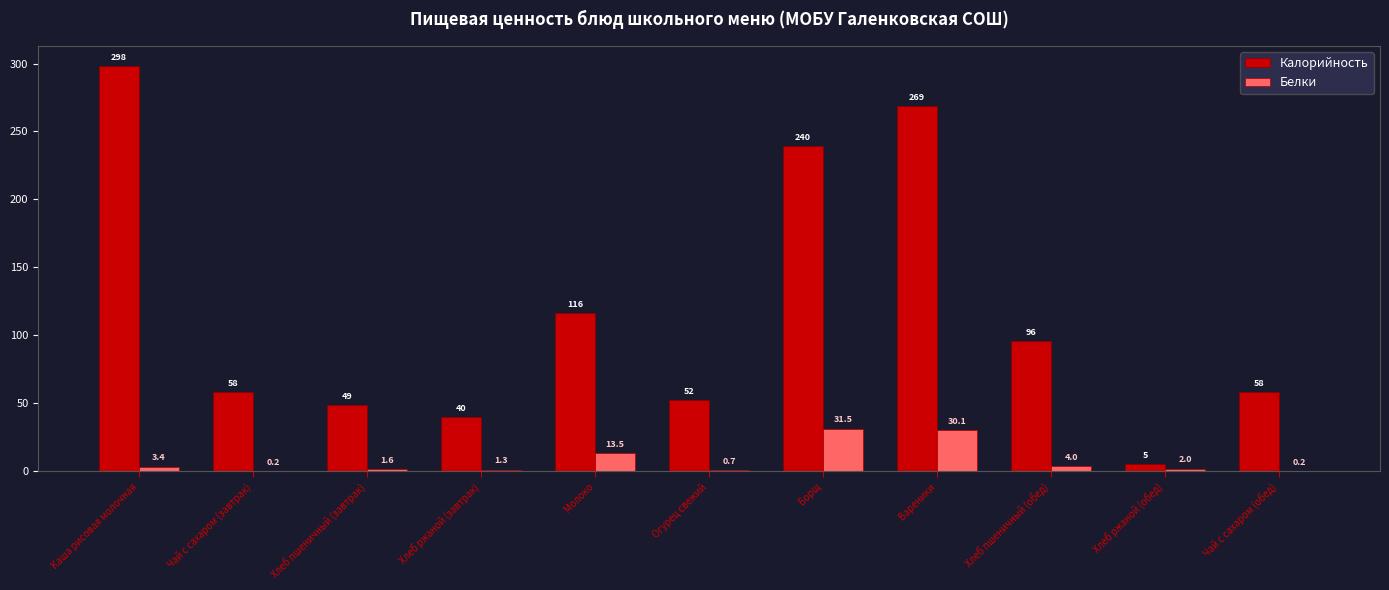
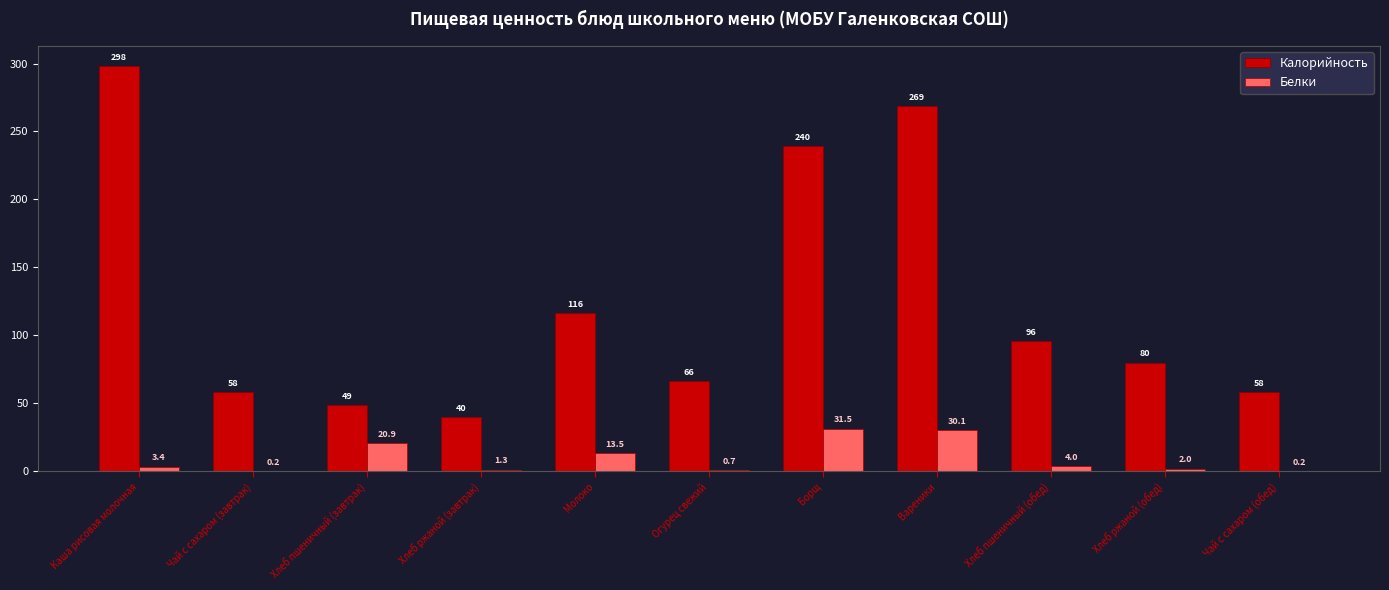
  {
    "Калорийность": {
      "Каша рисовая молочная": 298,
      "Чай с сахаром (завтрак)": 58,
      "Хлеб пшеничный (завтрак)": 49,
      "Хлеб ржаной (завтрак)": 40,
      "Молоко": 116,
-     "Огурец свежий": 52,
+     "Огурец свежий": 66,
      "Борщ": 240,
      "Вареники": 269,
      "Хлеб пшеничный (обед)": 96,
-     "Хлеб ржаной (обед)": 5,
+     "Хлеб ржаной (обед)": 80,
      "Чай с сахаром (обед)": 58
    },
    "Белки": {
      "Каша рисовая молочная": 3.4,
      "Чай с сахаром (завтрак)": 0.2,
-     "Хлеб пшеничный (завтрак)": 1.6,
+     "Хлеб пшеничный (завтрак)": 20.9,
      "Хлеб ржаной (завтрак)": 1.3,
      "Молоко": 13.5,
      "Огурец свежий": 0.7,
      "Борщ": 31.5,
      "Вареники": 30.1,
      "Хлеб пшеничный (обед)": 4.0,
      "Хлеб ржаной (обед)": 2.0,
      "Чай с сахаром (обед)": 0.2
    }
  }
